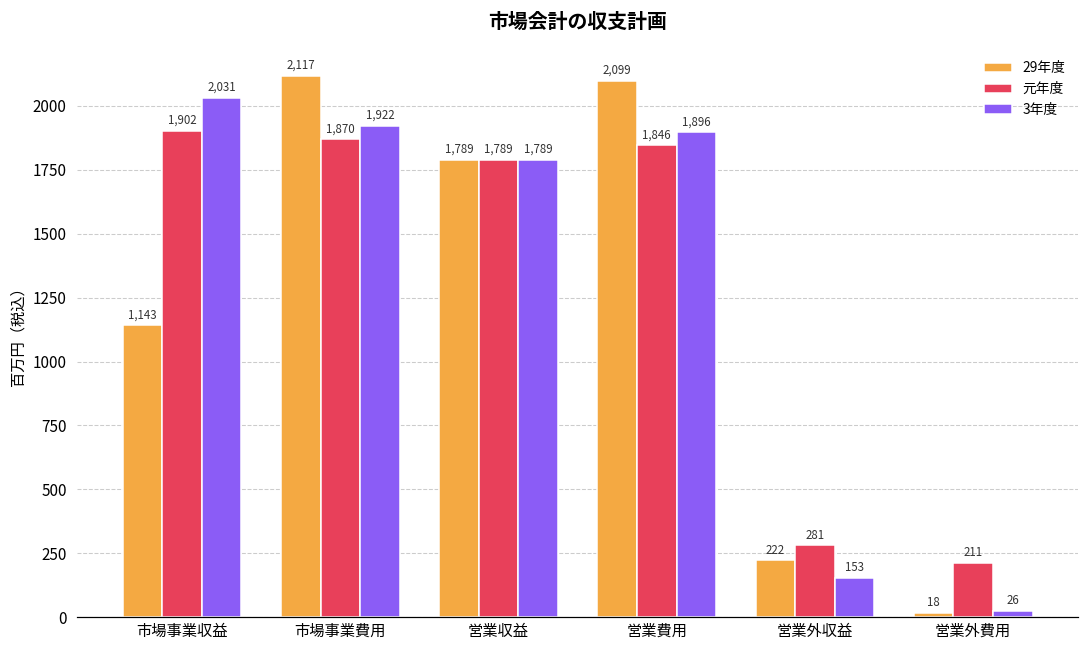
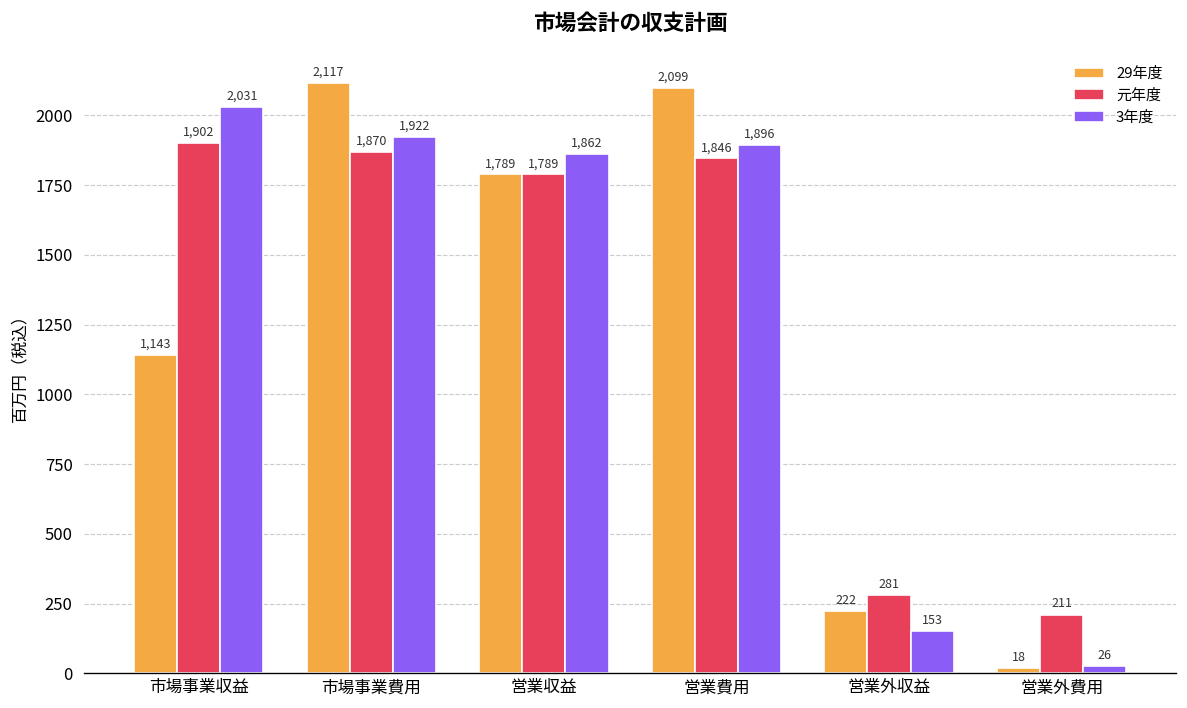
  {
    "29年度": {
      "市場事業収益": "1,143",
      "市場事業費用": "2,117",
      "営業収益": "1,789",
      "営業費用": "2,099",
      "営業外収益": "222",
      "営業外費用": "18"
    },
    "元年度": {
      "市場事業収益": "1,902",
      "市場事業費用": "1,870",
      "営業収益": "1,789",
      "営業費用": "1,846",
      "営業外収益": "281",
      "営業外費用": "211"
    },
    "3年度": {
      "市場事業収益": "2,031",
      "市場事業費用": "1,922",
-     "営業収益": "1,789",
+     "営業収益": "1,862",
      "営業費用": "1,896",
      "営業外収益": "153",
      "営業外費用": "26"
    }
  }
